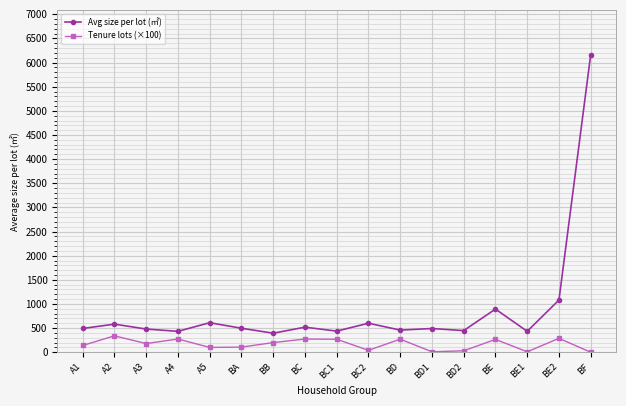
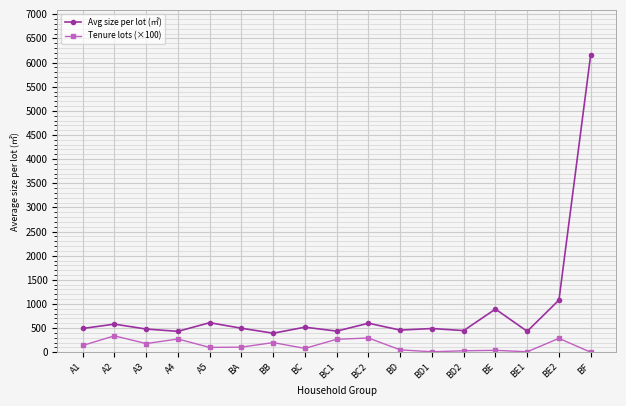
  {
    "Avg size per lot (㎡)": {
      "A1": 500,
      "A2": 600,
      "A3": 500,
      "A4": 400,
      "A5": 600,
      "BA": 500,
      "BB": 400,
      "BC": 500,
      "BC1": 400,
      "BC2": 600,
      "BD": 500,
      "BD1": 500,
      "BD2": 400,
      "BE": 900,
      "BE1": 400,
      "BE2": 1100,
      "BF": 6200
    },
    "Tenure lots (×100)": {
      "A1": 100,
      "A2": 300,
      "A3": 200,
      "A4": 300,
      "A5": 100,
      "BA": 100,
      "BB": 200,
-     "BC": 300,
+     "BC": 100,
      "BC1": 300,
-     "BC2": 0,
-     "BD": 300,
+     "BC2": 300,
+     "BD": 100,
      "BD1": 0,
      "BD2": 0,
-     "BE": 300,
+     "BE": 0,
      "BE1": 0,
      "BE2": 300,
      "BF": 0
    }
  }
